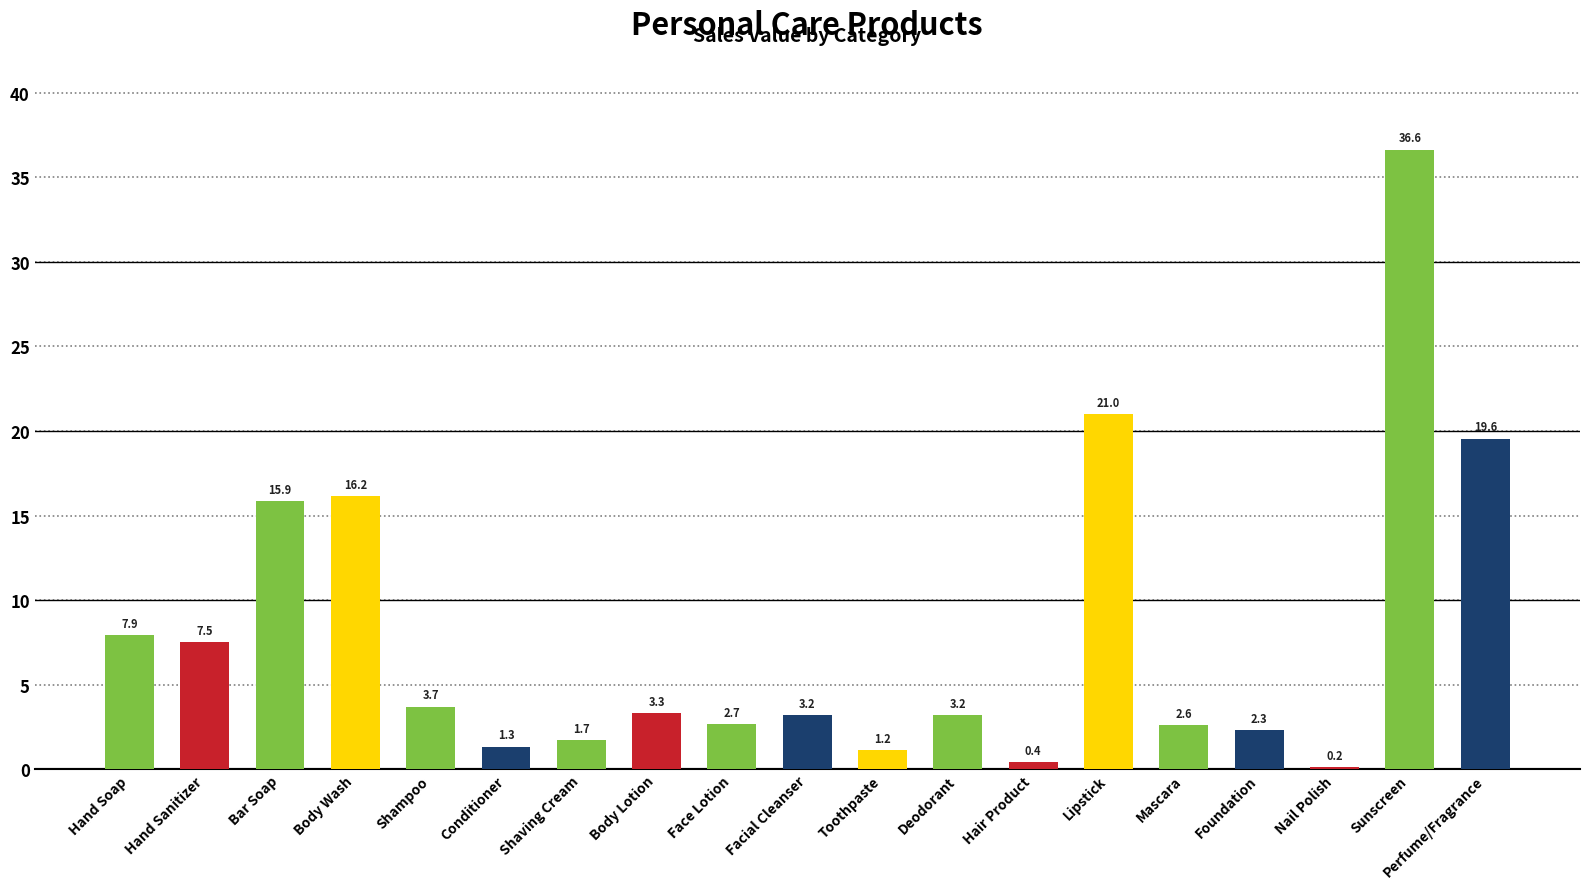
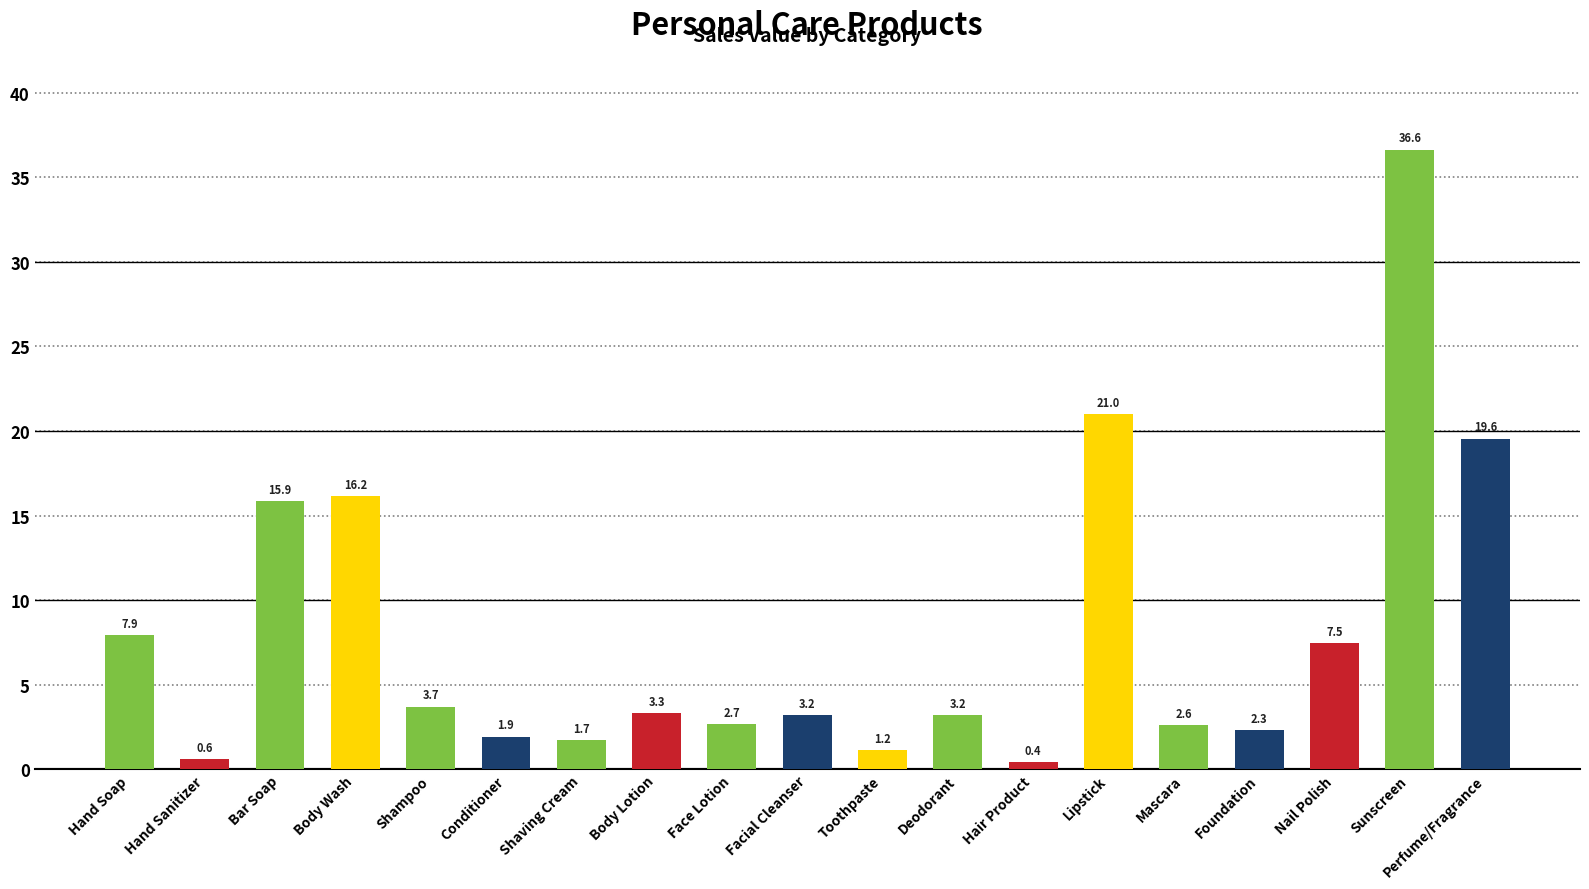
  {
    "Hand Soap": 7.9,
-   "Hand Sanitizer": 7.5,
+   "Hand Sanitizer": 0.6,
    "Bar Soap": 15.9,
    "Body Wash": 16.2,
    "Shampoo": 3.7,
-   "Conditioner": 1.3,
+   "Conditioner": 1.9,
    "Shaving Cream": 1.7,
    "Body Lotion": 3.3,
    "Face Lotion": 2.7,
    "Facial Cleanser": 3.2,
    "Toothpaste": 1.2,
    "Deodorant": 3.2,
    "Hair Product": 0.4,
    "Lipstick": 21.0,
    "Mascara": 2.6,
    "Foundation": 2.3,
-   "Nail Polish": 0.2,
+   "Nail Polish": 7.5,
    "Sunscreen": 36.6,
    "Perfume/Fragrance": 19.6
  }
